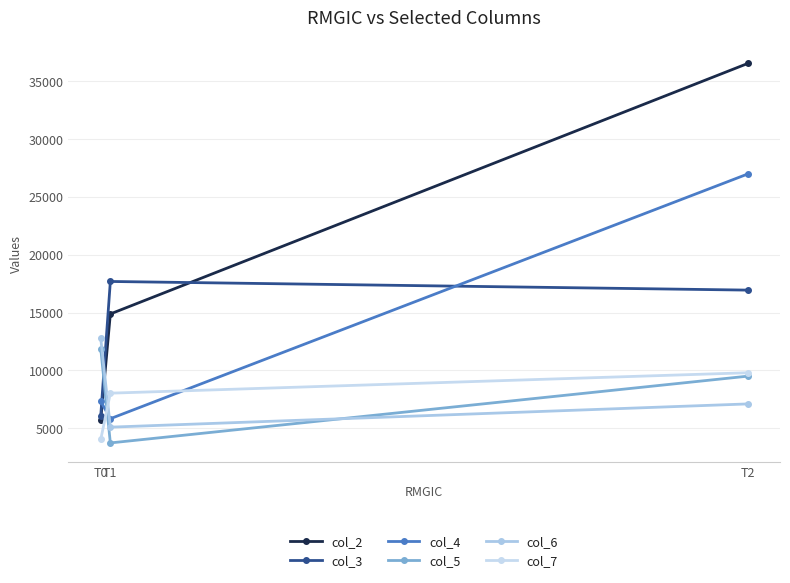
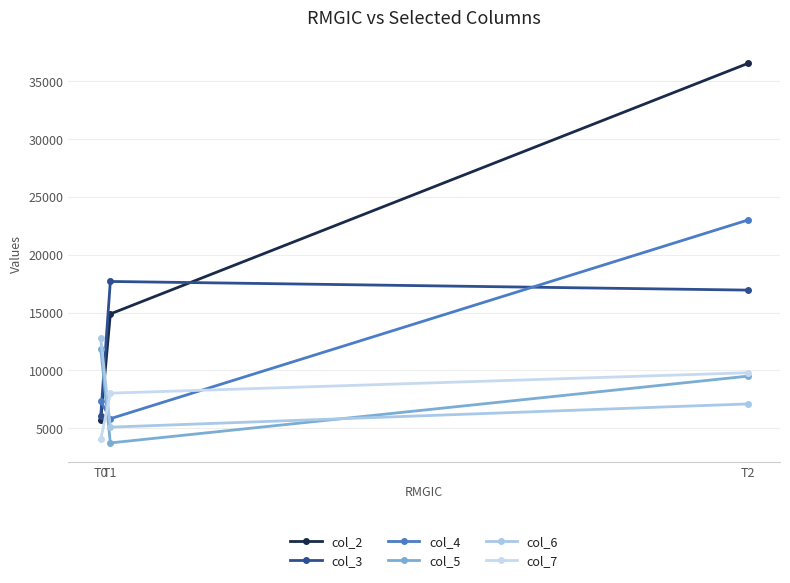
  {
    "col_2": {
      "T2": 36600
    },
    "col_3": {
      "T2": 16900
    },
    "col_4": {
-     "T2": 27000
+     "T2": 23000
    }
  }
